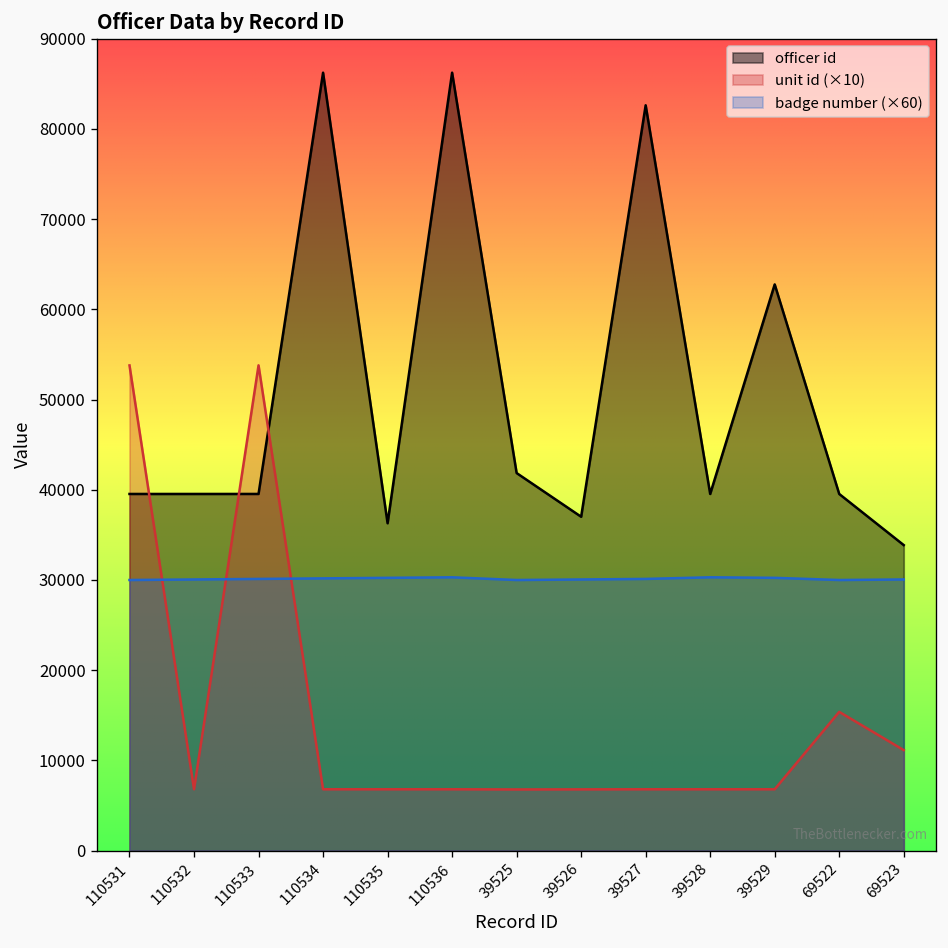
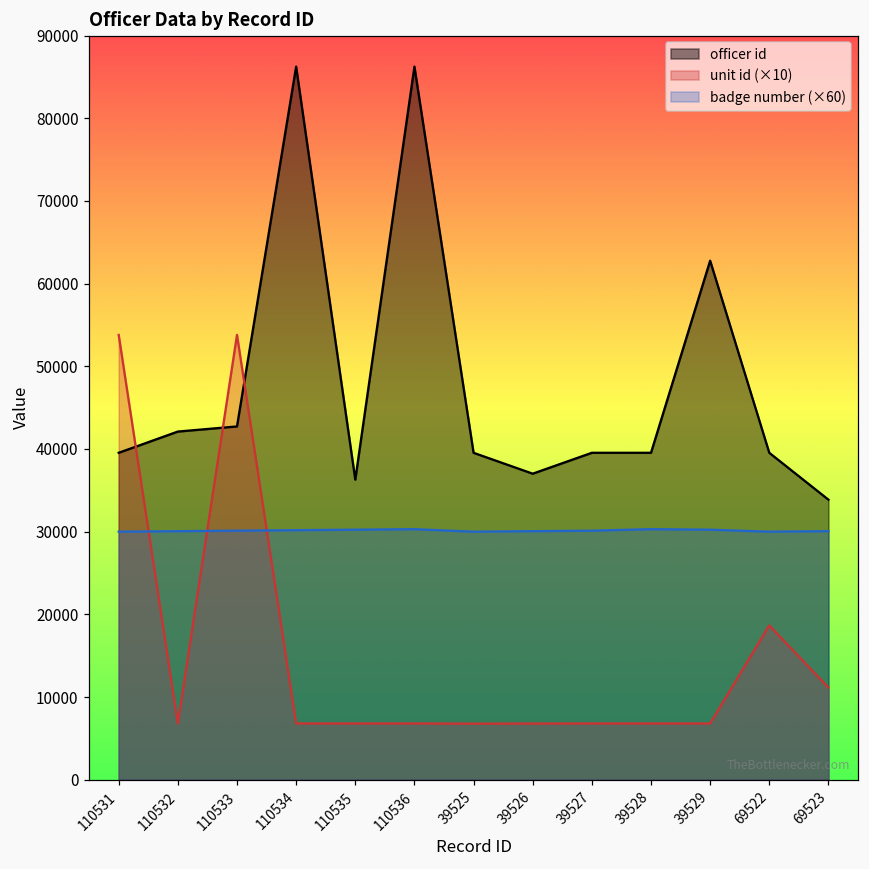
  {
    "officer id": {
      "110531": 40000,
-     "110532": 40000,
-     "110533": 40000,
+     "110532": 42000,
+     "110533": 43000,
      "110534": 86000,
      "110535": 36000,
      "110536": 86000,
-     "39525": 42000,
+     "39525": 40000,
      "39526": 37000,
-     "39527": 83000,
+     "39527": 40000,
      "39528": 40000,
      "39529": 63000,
      "69522": 40000,
      "69523": 34000
    },
    "unit id (×10)": {
      "110531": 54000,
      "110532": 7000,
      "110533": 54000,
      "110534": 7000,
      "110535": 7000,
      "110536": 7000,
      "39525": 7000,
      "39526": 7000,
      "39527": 7000,
      "39528": 7000,
      "39529": 7000,
-     "69522": 15000,
+     "69522": 19000,
      "69523": 11000
    },
    "badge number (×60)": {
      "110531": 30000,
      "110532": 30000,
      "110533": 30000,
      "110534": 30000,
      "110535": 30000,
      "110536": 30000,
      "39525": 30000,
      "39526": 30000,
      "39527": 30000,
      "39528": 30000,
      "39529": 30000,
      "69522": 30000,
      "69523": 30000
    }
  }
